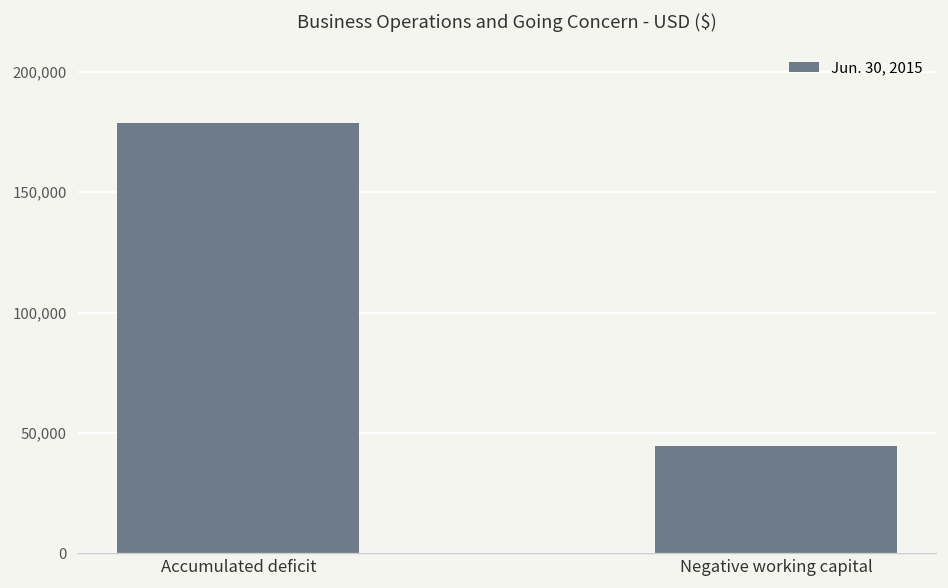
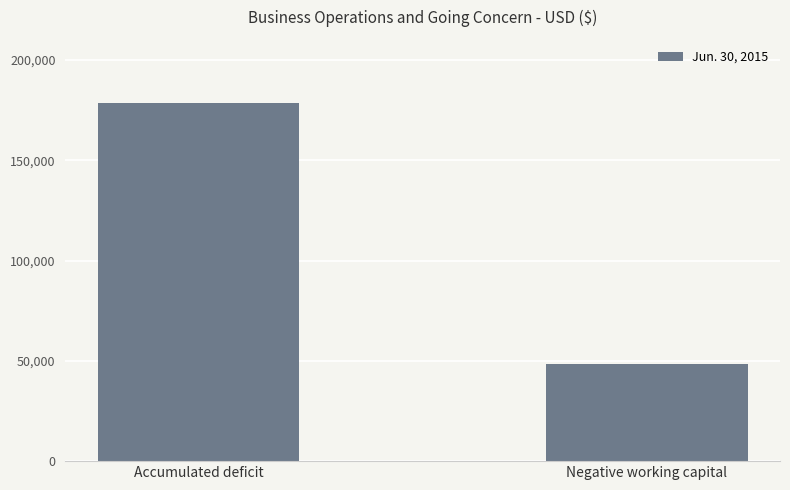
  {
    "Accumulated deficit": "179,000",
-   "Negative working capital": "45,000"
+   "Negative working capital": "49,000"
  }
